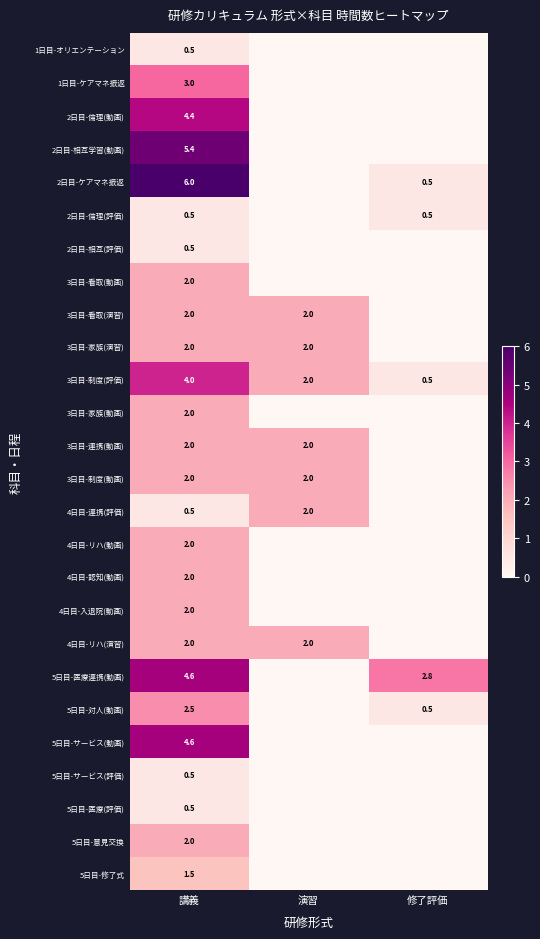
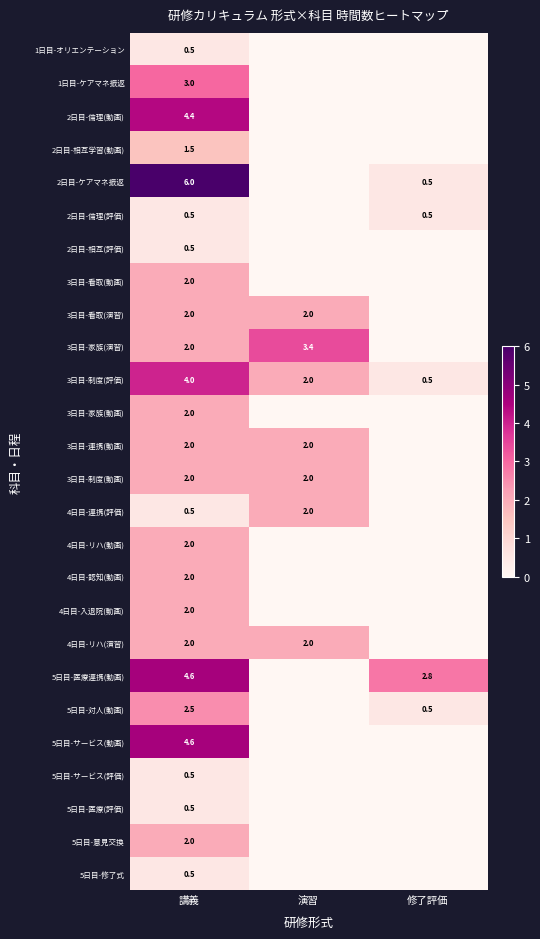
  {
    "1日目-オリエンテーション": {
      "講義": 0.5
    },
    "1日目-ケアマネ振返": {
      "講義": 3.0
    },
    "2日目-倫理(動画)": {
      "講義": 4.4
    },
    "2日目-相互学習(動画)": {
-     "講義": 5.4
+     "講義": 1.5
    },
    "2日目-ケアマネ振返": {
      "講義": 6.0,
      "修了評価": 0.5
    },
    "2日目-倫理(評価)": {
      "講義": 0.5,
      "修了評価": 0.5
    },
    "2日目-相互(評価)": {
      "講義": 0.5
    },
    "3日目-看取(動画)": {
      "講義": 2.0
    },
    "3日目-看取(演習)": {
      "講義": 2.0,
      "演習": 2.0
    },
    "3日目-家族(演習)": {
      "講義": 2.0,
-     "演習": 2.0
+     "演習": 3.4
    },
    "3日目-制度(評価)": {
      "講義": 4.0,
      "演習": 2.0,
      "修了評価": 0.5
    },
    "3日目-家族(動画)": {
      "講義": 2.0
    },
    "3日目-連携(動画)": {
      "講義": 2.0,
      "演習": 2.0
    },
    "3日目-制度(動画)": {
      "講義": 2.0,
      "演習": 2.0
    },
    "4日目-連携(評価)": {
      "講義": 0.5,
      "演習": 2.0
    },
    "4日目-リハ(動画)": {
      "講義": 2.0
    },
    "4日目-認知(動画)": {
      "講義": 2.0
    },
    "4日目-入退院(動画)": {
      "講義": 2.0
    },
    "4日目-リハ(演習)": {
      "講義": 2.0,
      "演習": 2.0
    },
    "5日目-医療連携(動画)": {
      "講義": 4.6,
      "修了評価": 2.8
    },
    "5日目-対人(動画)": {
      "講義": 2.5,
      "修了評価": 0.5
    },
    "5日目-サービス(動画)": {
      "講義": 4.6
    },
    "5日目-サービス(評価)": {
      "講義": 0.5
    },
    "5日目-医療(評価)": {
      "講義": 0.5
    },
    "5日目-意見交換": {
      "講義": 2.0
    },
    "5日目-修了式": {
-     "講義": 1.5
+     "講義": 0.5
    }
  }
